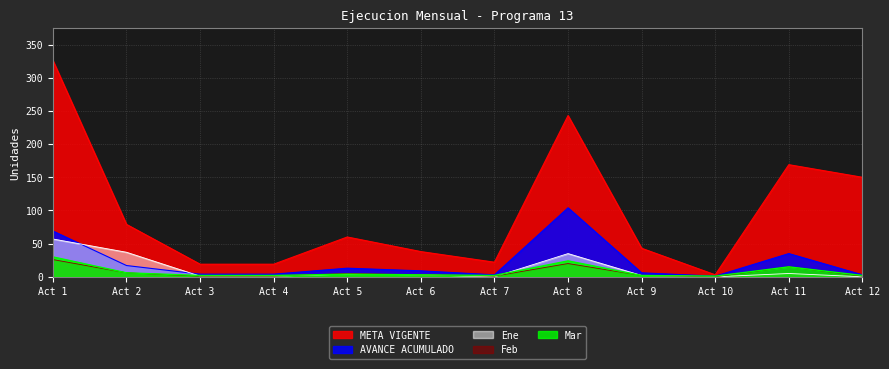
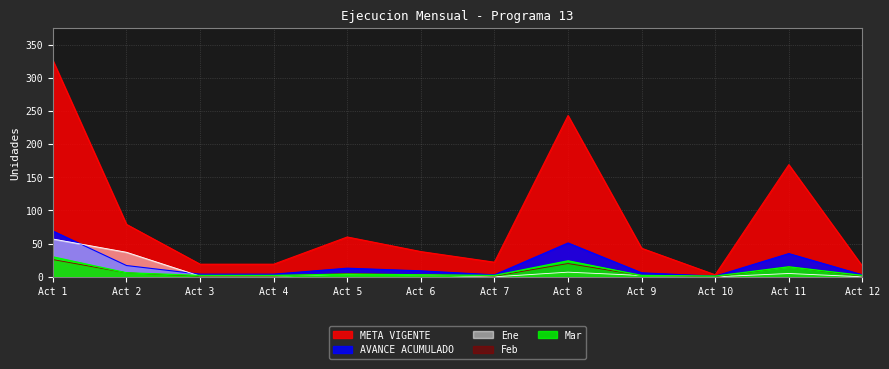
  {
    "META VIGENTE": {
      "Act 1": 330,
      "Act 2": 80,
      "Act 3": 20,
      "Act 4": 20,
      "Act 5": 60,
      "Act 6": 40,
      "Act 7": 20,
      "Act 8": 240,
      "Act 9": 40,
      "Act 11": 170,
-     "Act 12": 150
+     "Act 12": 20
    },
    "AVANCE ACUMULADO": {
      "Act 1": 70,
      "Act 2": 20,
      "Act 5": 10,
      "Act 6": 10,
-     "Act 8": 100,
+     "Act 8": 50,
      "Act 9": 10,
      "Act 11": 40
    },
    "Ene": {
      "Act 1": 60,
      "Act 2": 40,
-     "Act 8": 40,
+     "Act 8": 10,
      "Act 11": 10
    },
    "Feb": {
      "Act 1": 30,
      "Act 8": 20
    },
    "Mar": {
      "Act 1": 30,
      "Act 8": 20
    }
  }
